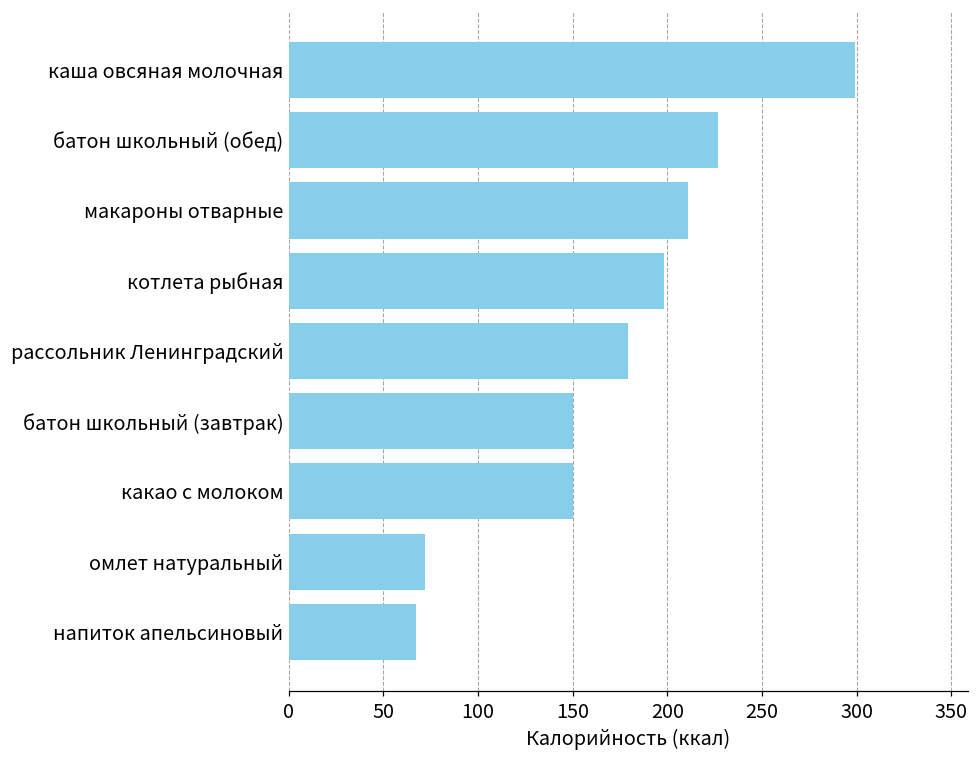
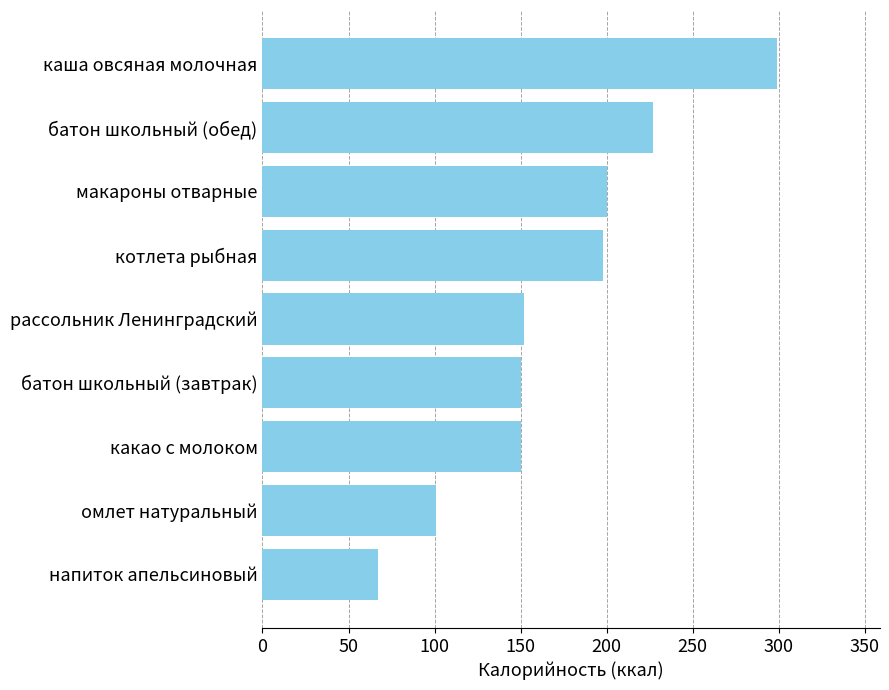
  {
    "каша овсяная молочная": 299,
    "батон школьный (обед)": 227,
-   "макароны отварные": 211,
+   "макароны отварные": 200,
    "котлета рыбная": 198,
-   "рассольник Ленинградский": 179,
+   "рассольник Ленинградский": 152,
    "батон школьный (завтрак)": 150,
    "какао с молоком": 150,
-   "омлет натуральный": 72,
+   "омлет натуральный": 101,
    "напиток апельсиновый": 67
  }
